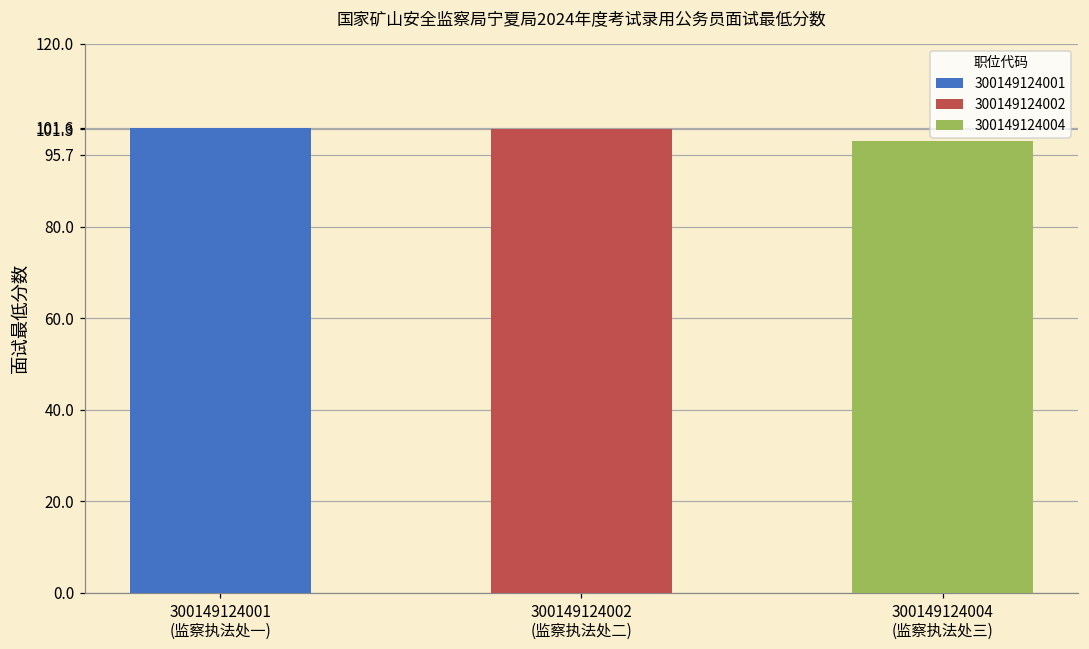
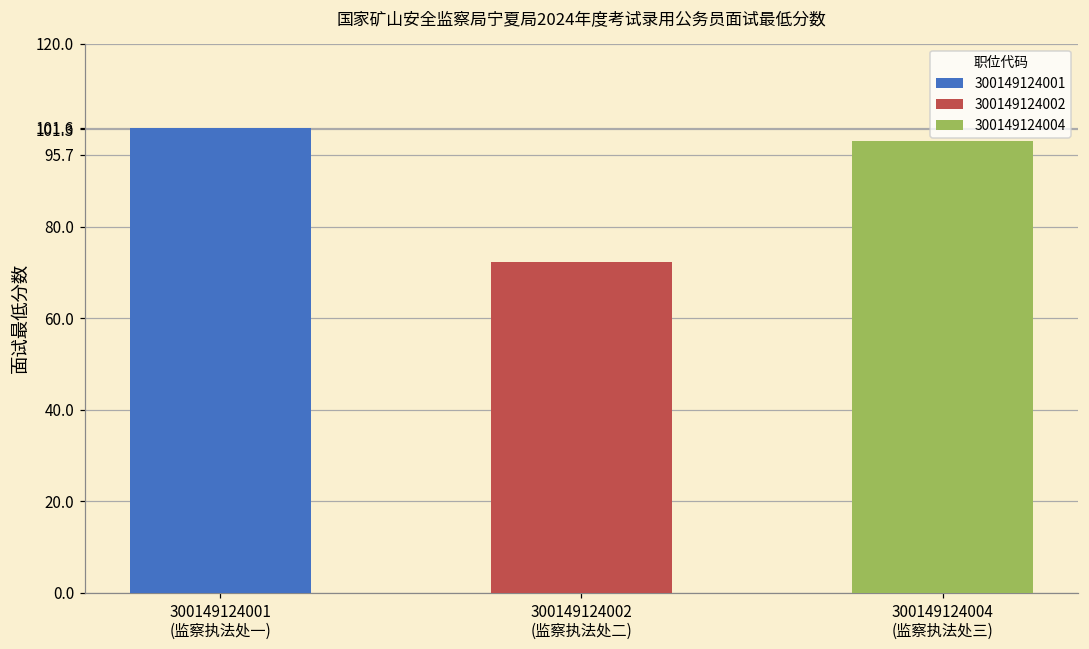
  {
    "300149124001 (监察执法处一)": 102,
-   "300149124002 (监察执法处二)": 101,
+   "300149124002 (监察执法处二)": 72,
    "300149124004 (监察执法处三)": 99
  }
